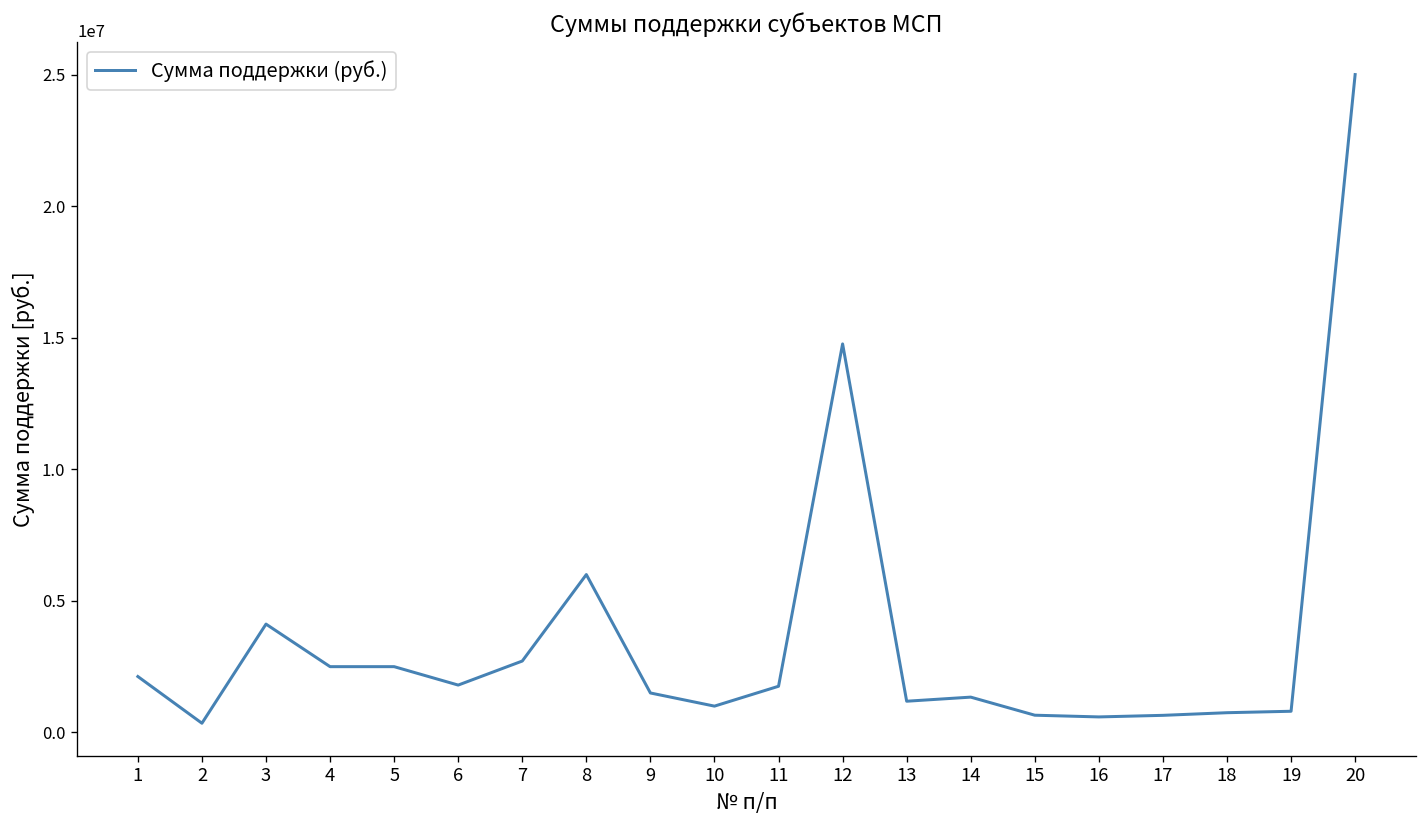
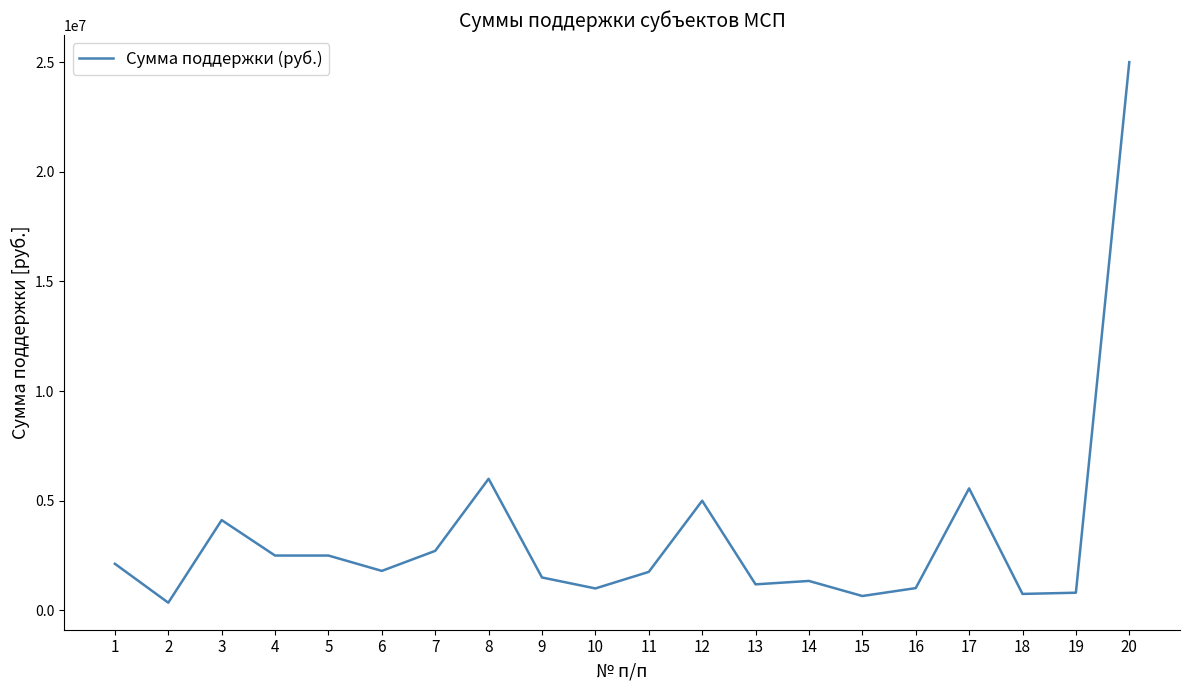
  {
    "1": 2100000,
    "2": 400000,
    "3": 4100000,
    "4": 2500000,
    "5": 2500000,
    "6": 1800000,
    "7": 2700000,
    "8": 6000000,
    "9": 1500000,
    "10": 1000000,
    "11": 1800000,
-   "12": 14800000,
+   "12": 5000000,
    "13": 1200000,
    "14": 1300000,
    "15": 700000,
-   "16": 600000,
-   "17": 700000,
+   "16": 1000000,
+   "17": 5600000,
    "18": 800000,
    "19": 800000,
    "20": 25000000
  }
